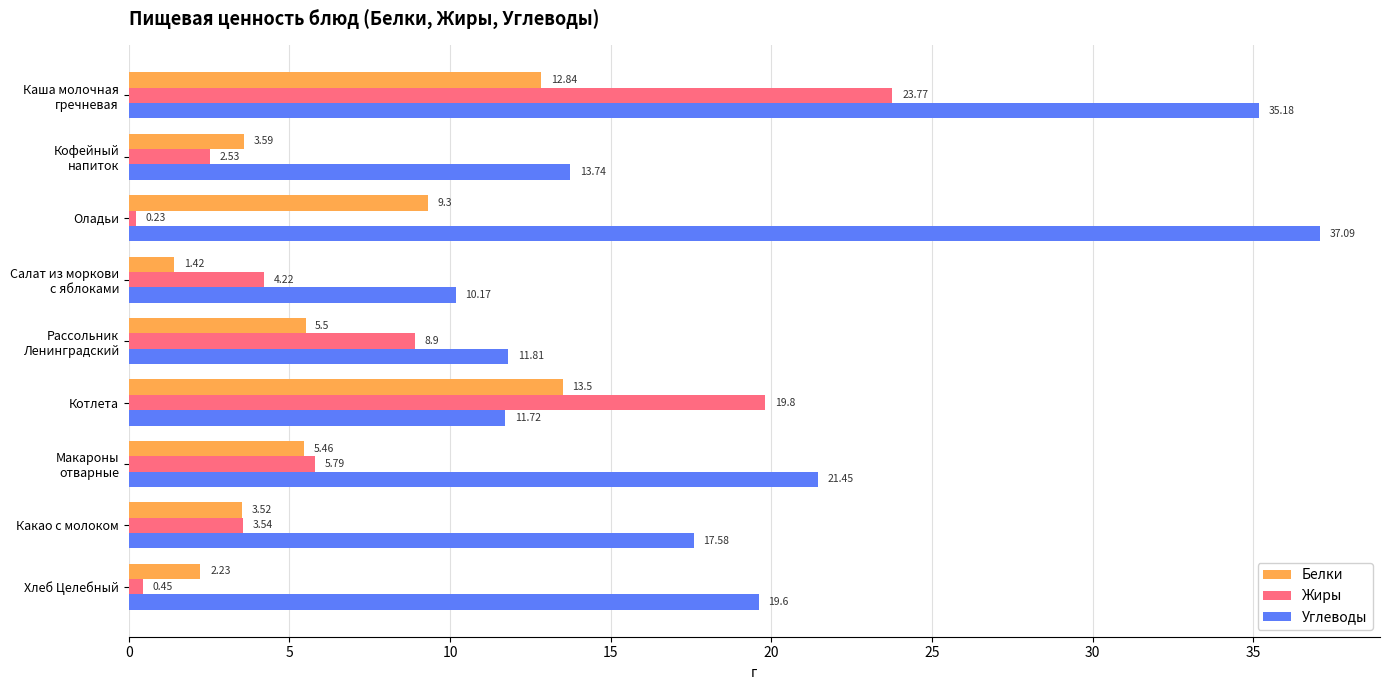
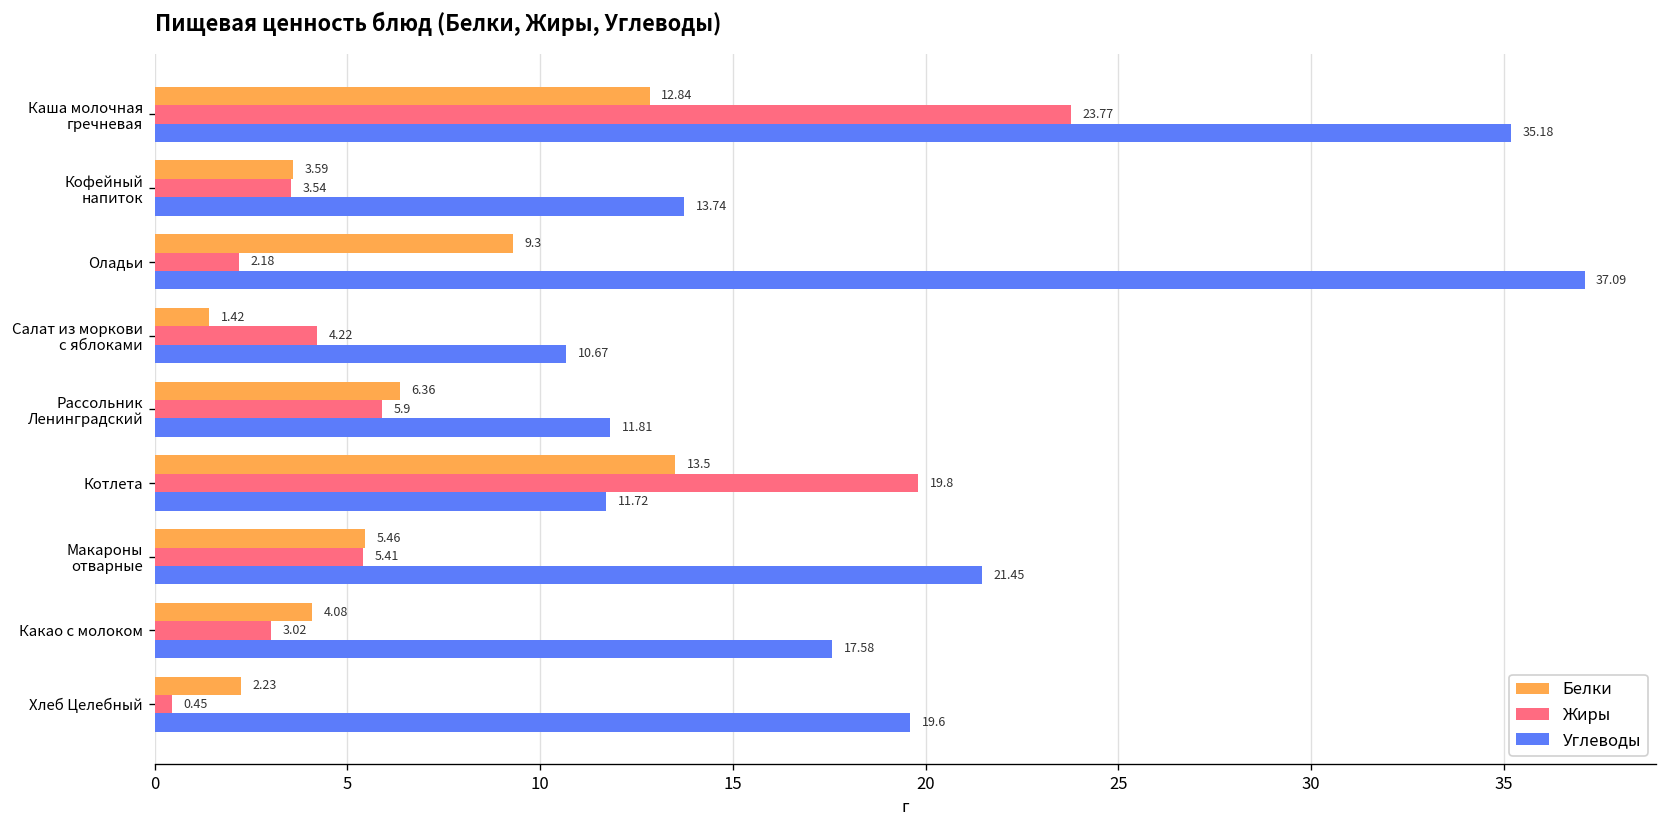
  {
    "Белки": {
      "Каша молочная гречневая": 12.84,
      "Кофейный напиток": 3.59,
      "Оладьи": 9.3,
      "Салат из моркови с яблоками": 1.42,
-     "Рассольник Ленинградский": 5.5,
+     "Рассольник Ленинградский": 6.36,
      "Котлета": 13.5,
      "Макароны отварные": 5.46,
-     "Какао с молоком": 3.52,
+     "Какао с молоком": 4.08,
      "Хлеб Целебный": 2.23
    },
    "Жиры": {
      "Каша молочная гречневая": 23.77,
-     "Кофейный напиток": 2.53,
-     "Оладьи": 0.23,
+     "Кофейный напиток": 3.54,
+     "Оладьи": 2.18,
      "Салат из моркови с яблоками": 4.22,
-     "Рассольник Ленинградский": 8.9,
+     "Рассольник Ленинградский": 5.9,
      "Котлета": 19.8,
-     "Макароны отварные": 5.79,
-     "Какао с молоком": 3.54,
+     "Макароны отварные": 5.41,
+     "Какао с молоком": 3.02,
      "Хлеб Целебный": 0.45
    },
    "Углеводы": {
      "Каша молочная гречневая": 35.18,
      "Кофейный напиток": 13.74,
      "Оладьи": 37.09,
-     "Салат из моркови с яблоками": 10.17,
+     "Салат из моркови с яблоками": 10.67,
      "Рассольник Ленинградский": 11.81,
      "Котлета": 11.72,
      "Макароны отварные": 21.45,
      "Какао с молоком": 17.58,
      "Хлеб Целебный": 19.6
    }
  }
